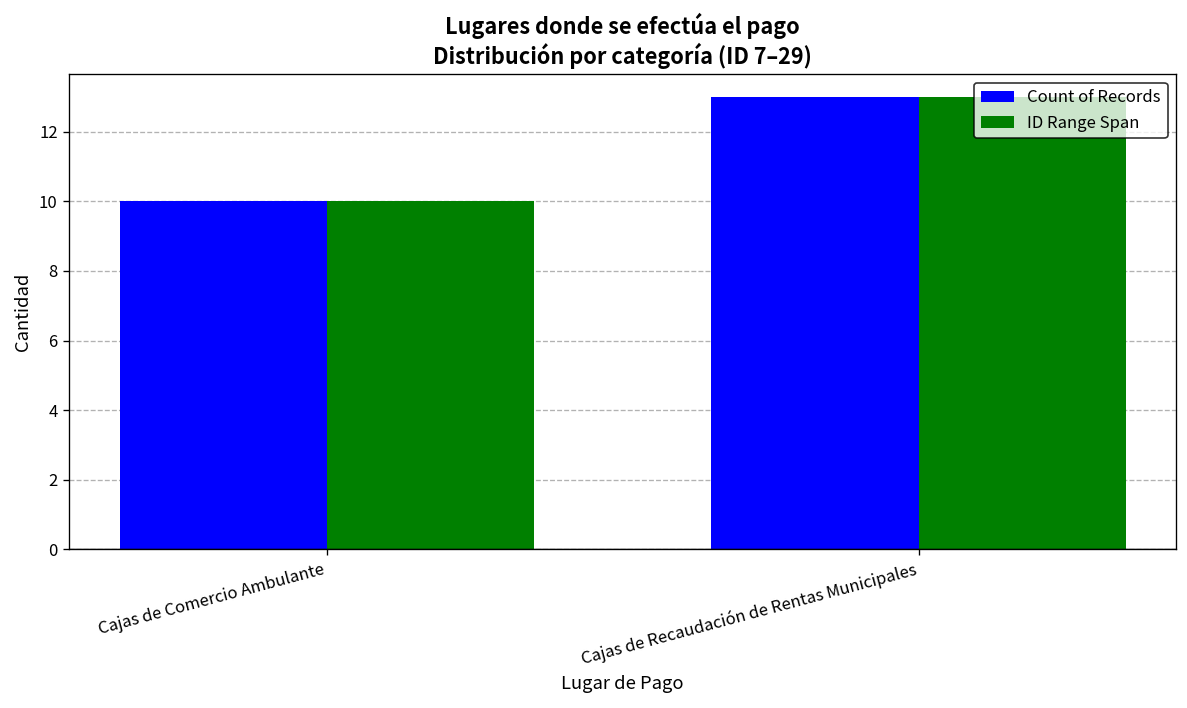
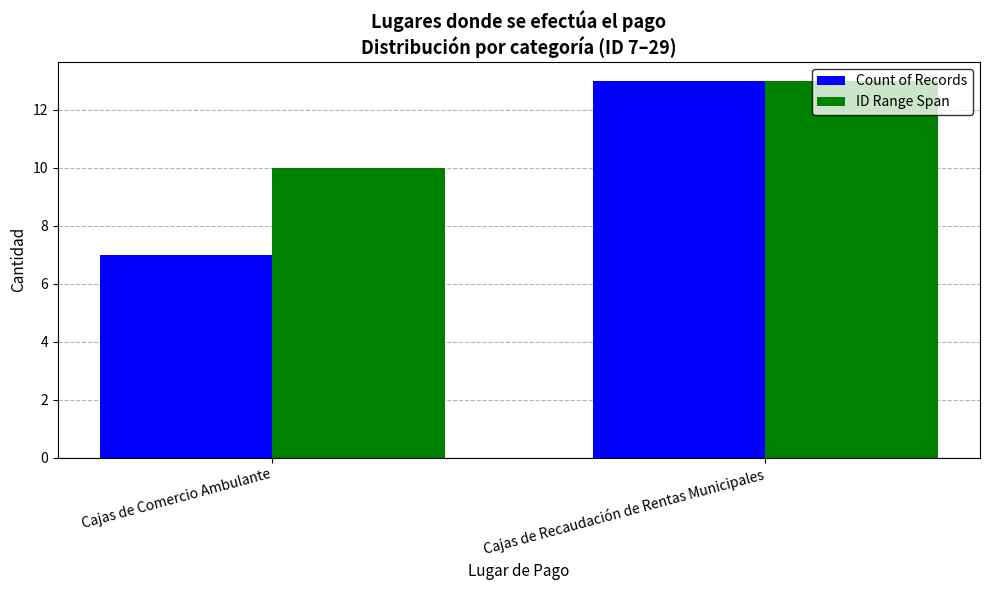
  {
    "Count of Records": {
-     "Cajas de Comercio Ambulante": 10,
+     "Cajas de Comercio Ambulante": 7,
      "Cajas de Recaudación de Rentas Municipales": 13
    },
    "ID Range Span": {
      "Cajas de Comercio Ambulante": 10
    }
  }
